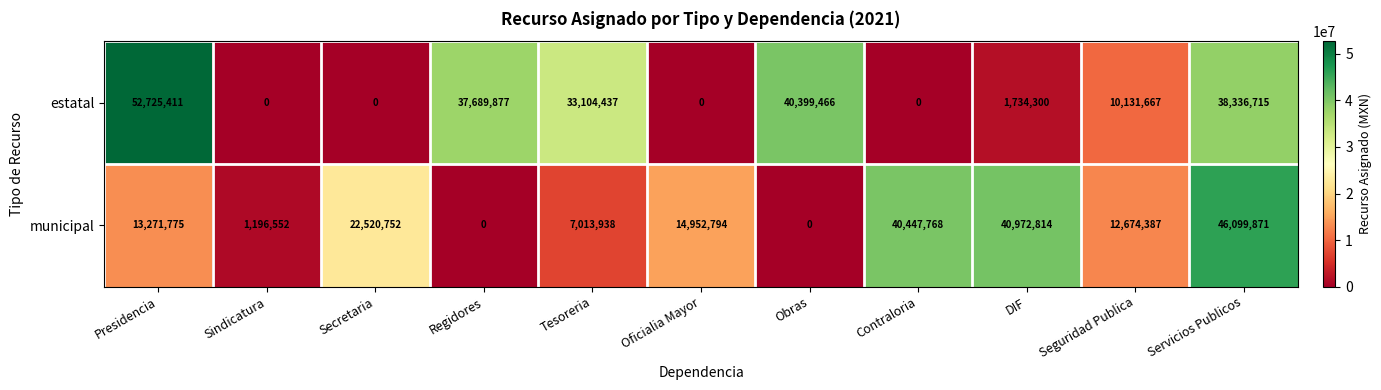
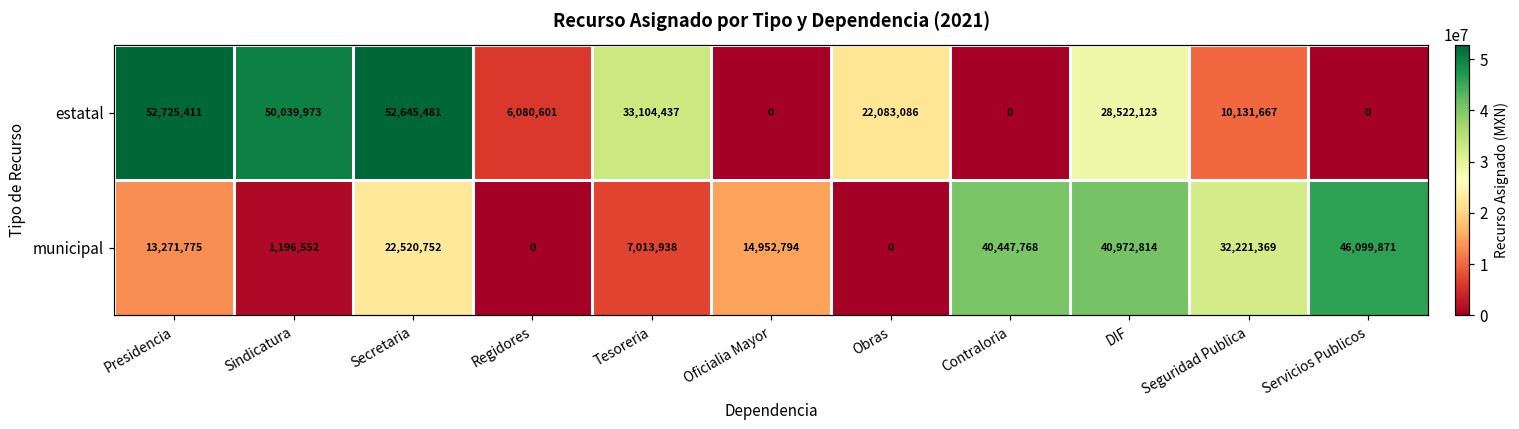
  {
    "estatal": {
      "Presidencia": "52,725,411",
-     "Sindicatura": "0",
-     "Secretaria": "0",
-     "Regidores": "37,689,877",
+     "Sindicatura": "50,039,973",
+     "Secretaria": "52,645,481",
+     "Regidores": "6,080,601",
      "Tesoreria": "33,104,437",
      "Oficialia Mayor": "0",
-     "Obras": "40,399,466",
+     "Obras": "22,083,086",
      "Contraloria": "0",
-     "DIF": "1,734,300",
+     "DIF": "28,522,123",
      "Seguridad Publica": "10,131,667",
-     "Servicios Publicos": "38,336,715"
+     "Servicios Publicos": "0"
    },
    "municipal": {
      "Presidencia": "13,271,775",
      "Sindicatura": "1,196,552",
      "Secretaria": "22,520,752",
      "Regidores": "0",
      "Tesoreria": "7,013,938",
      "Oficialia Mayor": "14,952,794",
      "Obras": "0",
      "Contraloria": "40,447,768",
      "DIF": "40,972,814",
-     "Seguridad Publica": "12,674,387",
+     "Seguridad Publica": "32,221,369",
      "Servicios Publicos": "46,099,871"
    }
  }
